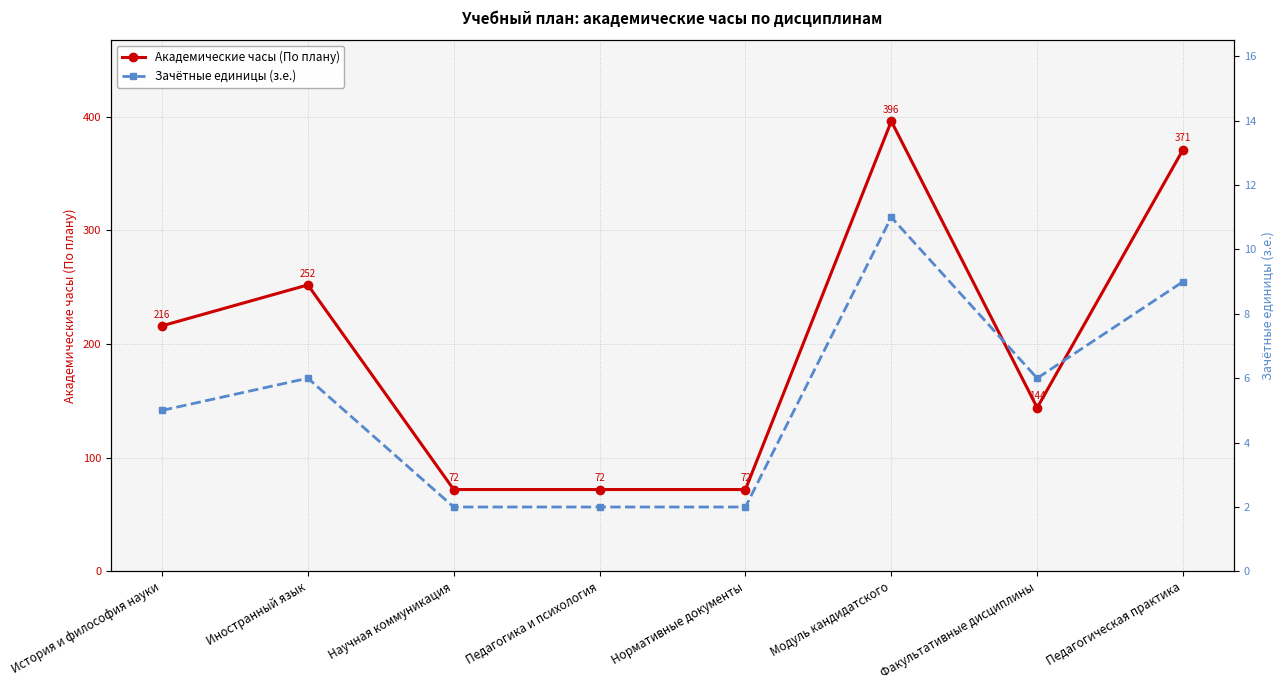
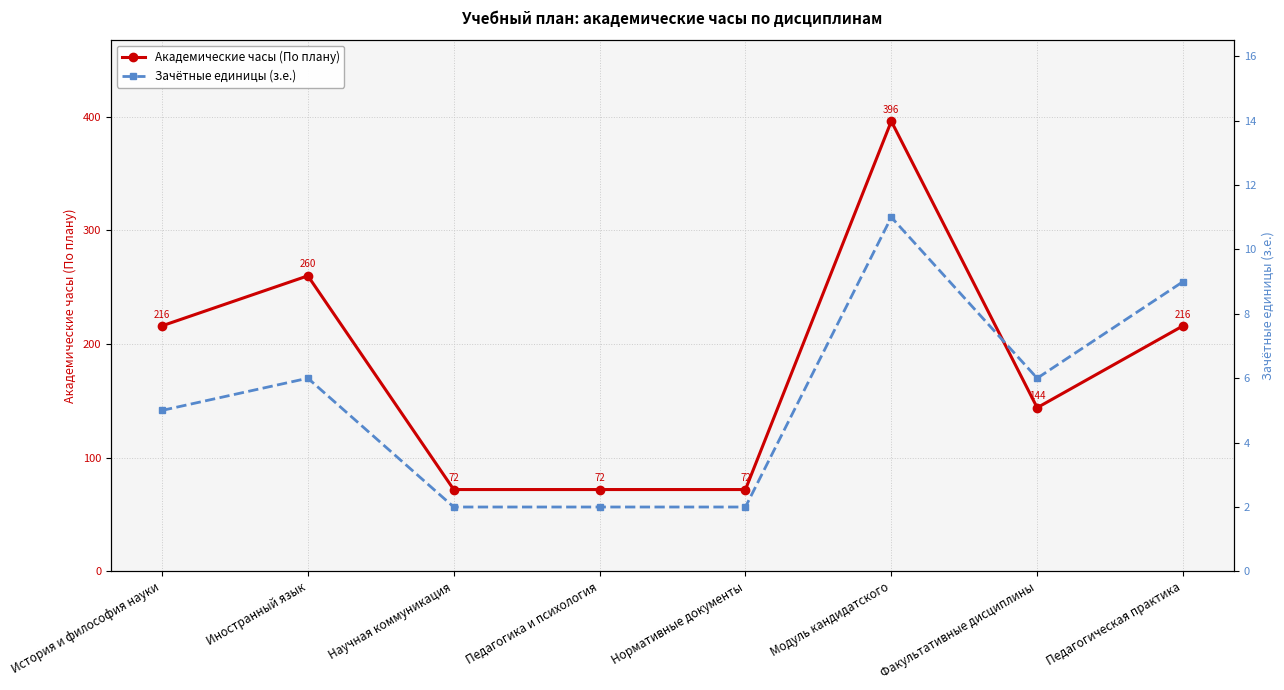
  {
    "Академические часы (По плану)": {
      "История и философия науки": 216,
-     "Иностранный язык": 252,
+     "Иностранный язык": 260,
      "Научная коммуникация": 72,
      "Педагогика и психология": 72,
      "Нормативные документы": 72,
      "Модуль кандидатского": 396,
      "Факультативные дисциплины": 144,
-     "Педагогическая практика": 371
+     "Педагогическая практика": 216
    }
  }
